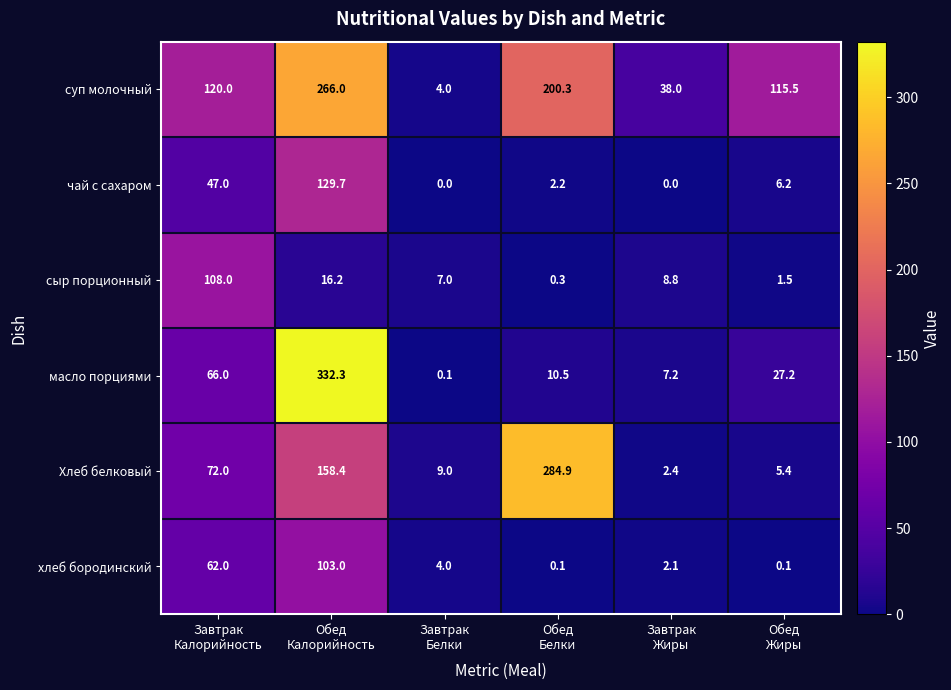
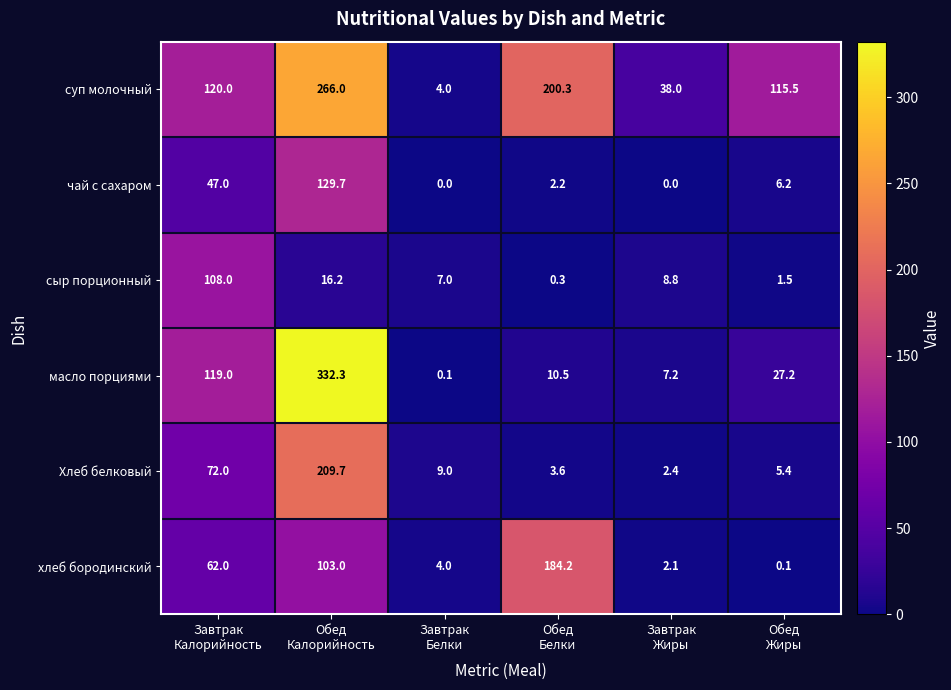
  {
    "суп молочный": {
      "Завтрак Калорийность": 120.0,
      "Обед Калорийность": 266.0,
      "Завтрак Белки": 4.0,
      "Обед Белки": 200.3,
      "Завтрак Жиры": 38.0,
      "Обед Жиры": 115.5
    },
    "чай с сахаром": {
      "Завтрак Калорийность": 47.0,
      "Обед Калорийность": 129.7,
      "Завтрак Белки": 0.0,
      "Обед Белки": 2.2,
      "Завтрак Жиры": 0.0,
      "Обед Жиры": 6.2
    },
    "сыр порционный": {
      "Завтрак Калорийность": 108.0,
      "Обед Калорийность": 16.2,
      "Завтрак Белки": 7.0,
      "Обед Белки": 0.3,
      "Завтрак Жиры": 8.8,
      "Обед Жиры": 1.5
    },
    "масло порциями": {
-     "Завтрак Калорийность": 66.0,
+     "Завтрак Калорийность": 119.0,
      "Обед Калорийность": 332.3,
      "Завтрак Белки": 0.1,
      "Обед Белки": 10.5,
      "Завтрак Жиры": 7.2,
      "Обед Жиры": 27.2
    },
    "Хлеб белковый": {
      "Завтрак Калорийность": 72.0,
-     "Обед Калорийность": 158.4,
+     "Обед Калорийность": 209.7,
      "Завтрак Белки": 9.0,
-     "Обед Белки": 284.9,
+     "Обед Белки": 3.6,
      "Завтрак Жиры": 2.4,
      "Обед Жиры": 5.4
    },
    "хлеб бородинский": {
      "Завтрак Калорийность": 62.0,
      "Обед Калорийность": 103.0,
      "Завтрак Белки": 4.0,
-     "Обед Белки": 0.1,
+     "Обед Белки": 184.2,
      "Завтрак Жиры": 2.1,
      "Обед Жиры": 0.1
    }
  }
